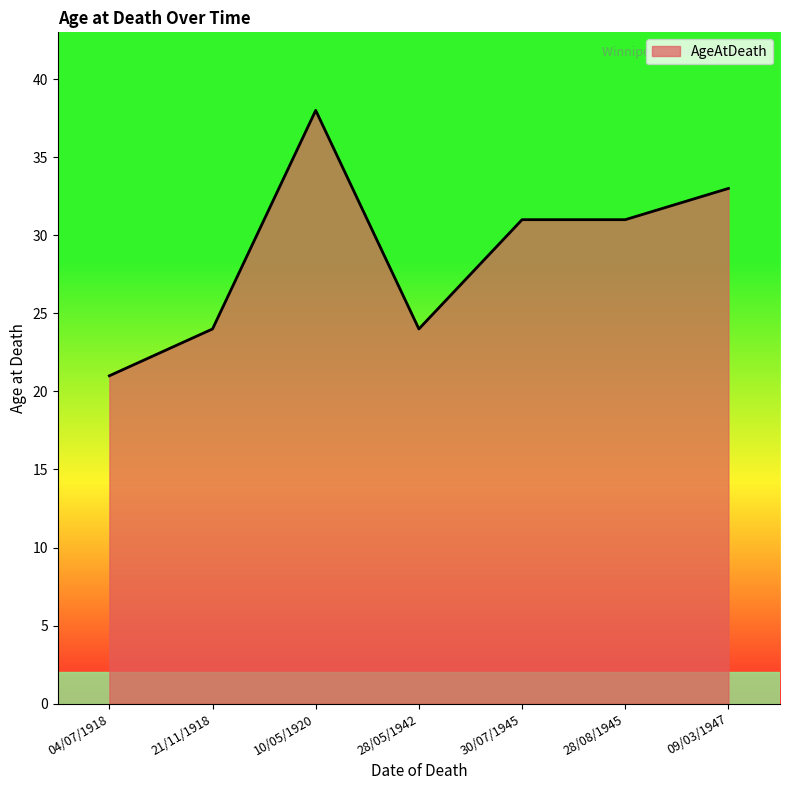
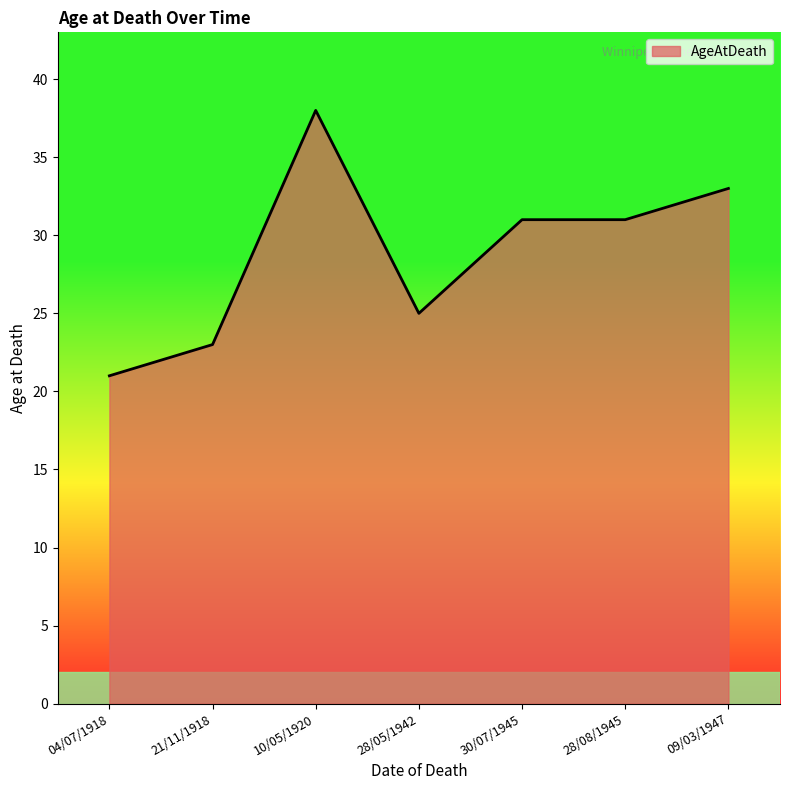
  {
    "04/07/1918": 21,
-   "21/11/1918": 24,
+   "21/11/1918": 23,
    "10/05/1920": 38,
-   "28/05/1942": 24,
+   "28/05/1942": 25,
    "30/07/1945": 31,
    "28/08/1945": 31,
    "09/03/1947": 33
  }
